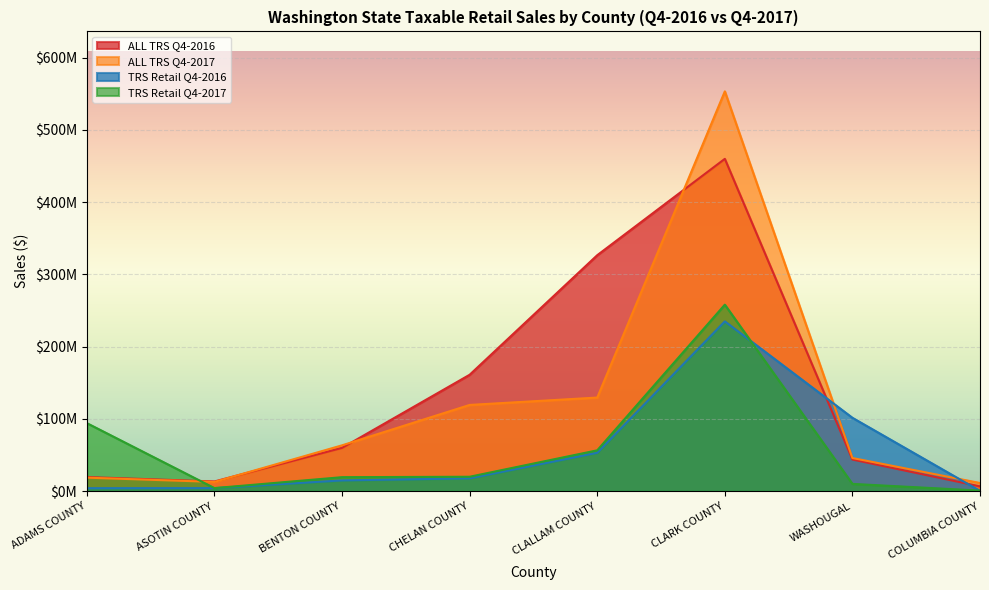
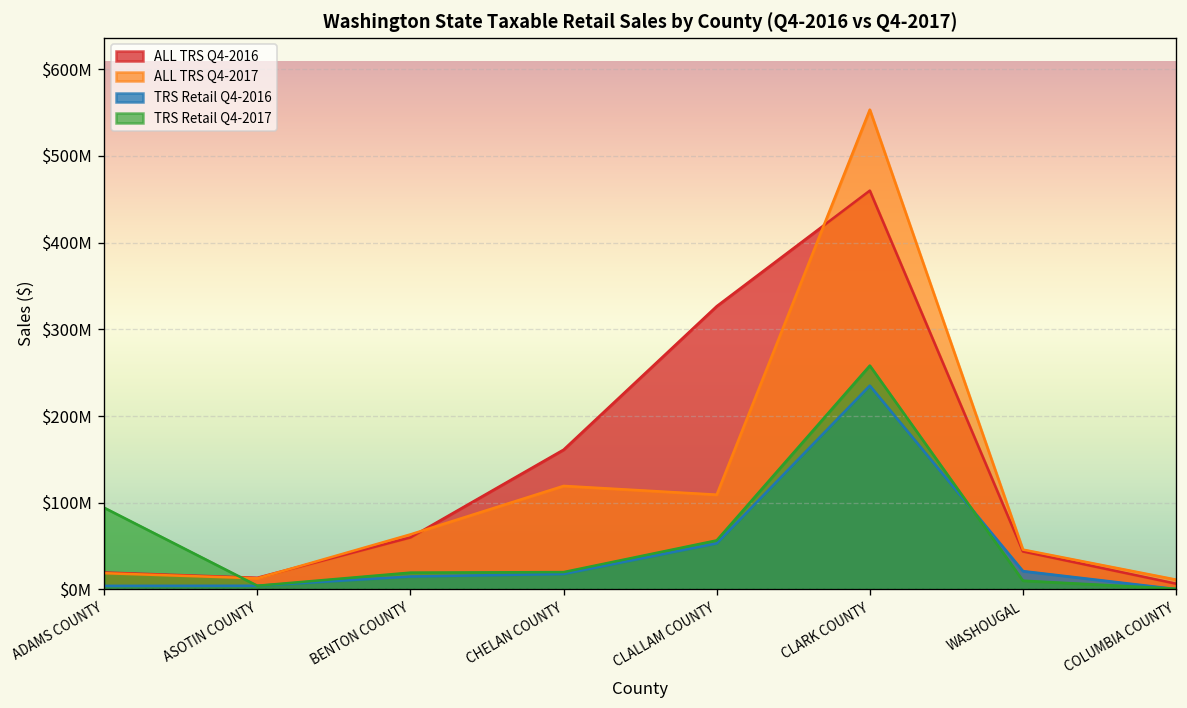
  {
    "ALL TRS Q4-2016": {
      "BENTON COUNTY": "$60000000",
      "CHELAN COUNTY": "$160000000",
      "CLALLAM COUNTY": "$330000000",
      "CLARK COUNTY": "$460000000",
      "COLUMBIA COUNTY": "$10000000"
    },
    "ALL TRS Q4-2017": {
      "BENTON COUNTY": "$60000000",
      "CHELAN COUNTY": "$120000000",
-     "CLALLAM COUNTY": "$130000000",
+     "CLALLAM COUNTY": "$110000000",
      "CLARK COUNTY": "$550000000",
      "COLUMBIA COUNTY": "$10000000"
    },
    "TRS Retail Q4-2016": {
      "ADAMS COUNTY": "$0",
      "BENTON COUNTY": "$10000000",
      "CLARK COUNTY": "$240000000",
-     "WASHOUGAL": "$100000000"
+     "WASHOUGAL": "$20000000"
    },
    "TRS Retail Q4-2017": {
      "ADAMS COUNTY": "$90000000",
      "BENTON COUNTY": "$20000000",
      "CLARK COUNTY": "$260000000",
      "WASHOUGAL": "$10000000"
    }
  }
